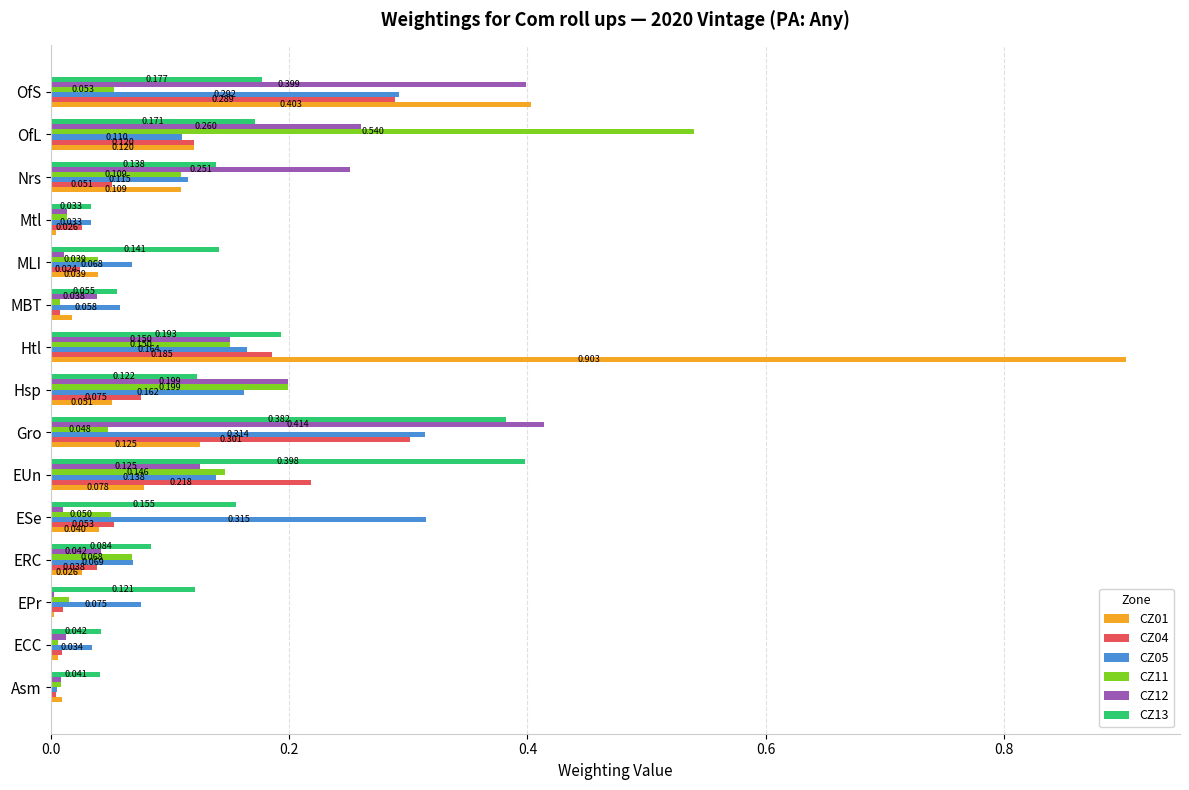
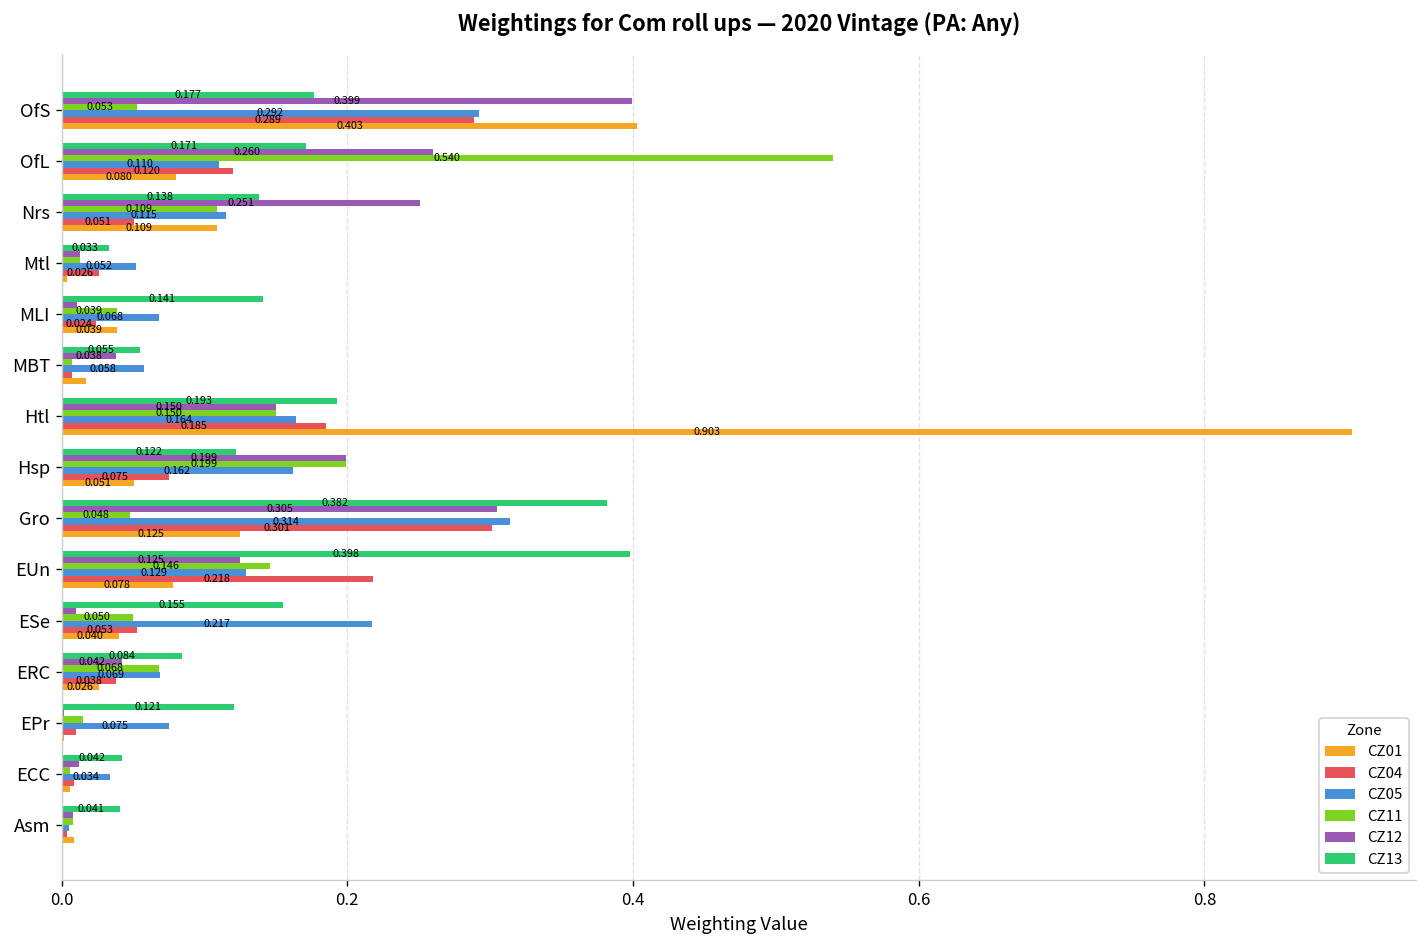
  {
    "CZ01": {
      "OfS": 0.403,
-     "OfL": 0.120,
+     "OfL": 0.080,
      "Nrs": 0.109,
      "Htl": 0.903,
      "Gro": 0.125,
      "EUn": 0.078
    },
    "CZ04": {
      "Nrs": 0.051,
      "EUn": 0.218
    },
    "CZ05": {
-     "Mtl": 0.033,
+     "Mtl": 0.052,
      "MLI": 0.068,
      "MBT": 0.058,
      "Hsp": 0.162,
-     "EUn": 0.138,
-     "ESe": 0.315,
+     "EUn": 0.129,
+     "ESe": 0.217,
      "EPr": 0.075,
      "ECC": 0.034
    },
    "CZ11": {
      "OfS": 0.053,
      "OfL": 0.540,
      "MLI": 0.039,
      "Gro": 0.048,
      "ESe": 0.050
    },
    "CZ12": {
      "OfS": 0.399,
      "OfL": 0.260,
      "Nrs": 0.251,
-     "Gro": 0.414,
+     "Gro": 0.305,
      "ERC": 0.042
    },
    "CZ13": {
      "OfS": 0.177,
      "OfL": 0.171,
      "Nrs": 0.138,
      "Mtl": 0.033,
      "MLI": 0.141,
      "Htl": 0.193,
      "Hsp": 0.122,
      "Gro": 0.382,
      "EUn": 0.398,
      "ESe": 0.155,
      "ERC": 0.084,
      "EPr": 0.121,
      "ECC": 0.042,
      "Asm": 0.041
    }
  }
